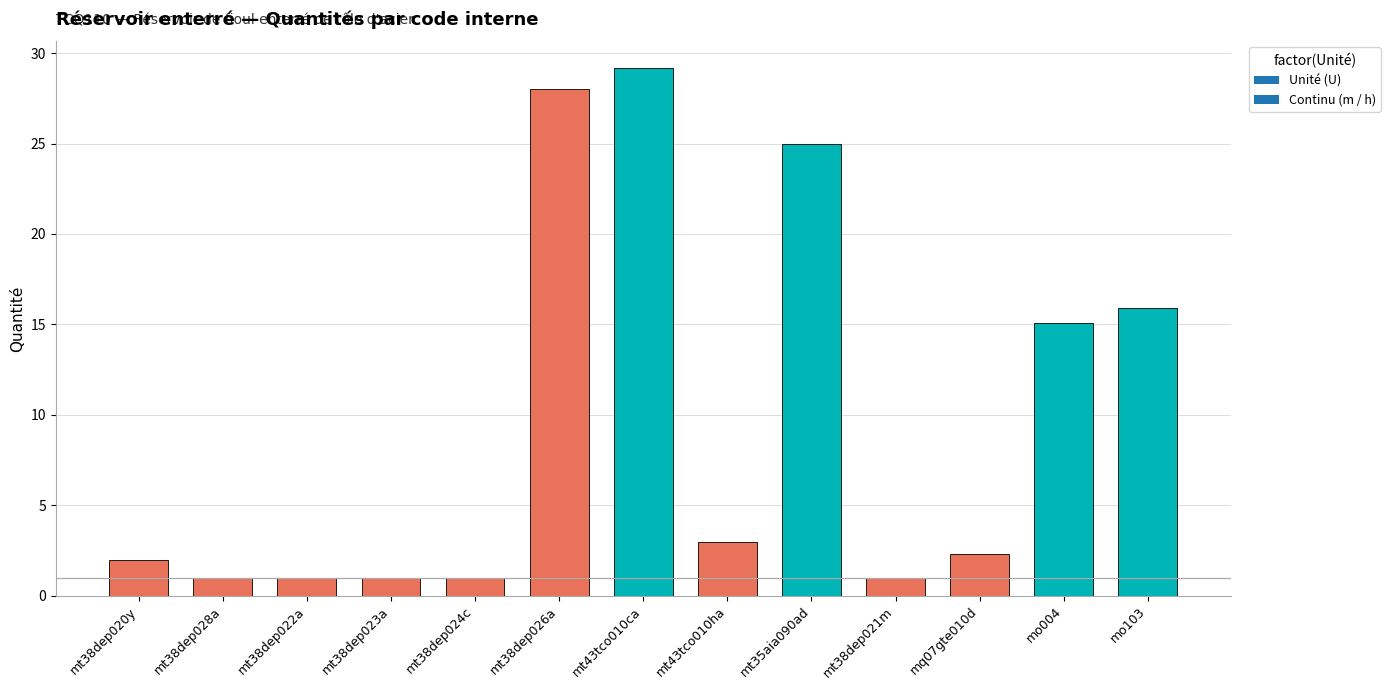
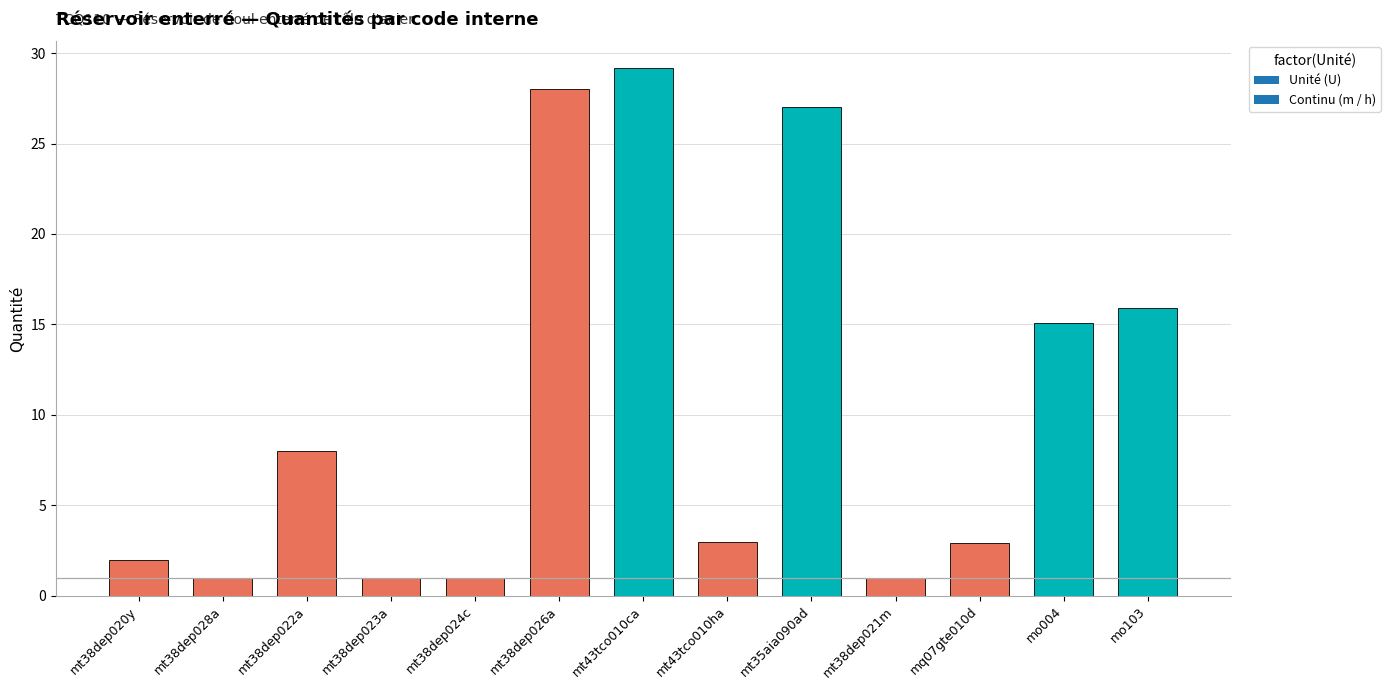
  {
    "mt38dep020y": 2.0,
    "mt38dep028a": 1.0,
-   "mt38dep022a": 1,
+   "mt38dep022a": 8,
    "mt38dep023a": 1.0,
    "mt38dep024c": 1.0,
    "mt38dep026a": 28.0,
    "mt43tco010ca": 29.2,
    "mt43tco010ha": 3.0,
-   "mt35aia090ad": 25,
+   "mt35aia090ad": 27,
    "mt38dep021m": 1.0,
-   "mq07gte010d": 2.3,
+   "mq07gte010d": 2.9,
    "mo004": 15.1,
    "mo103": 15.9
  }
